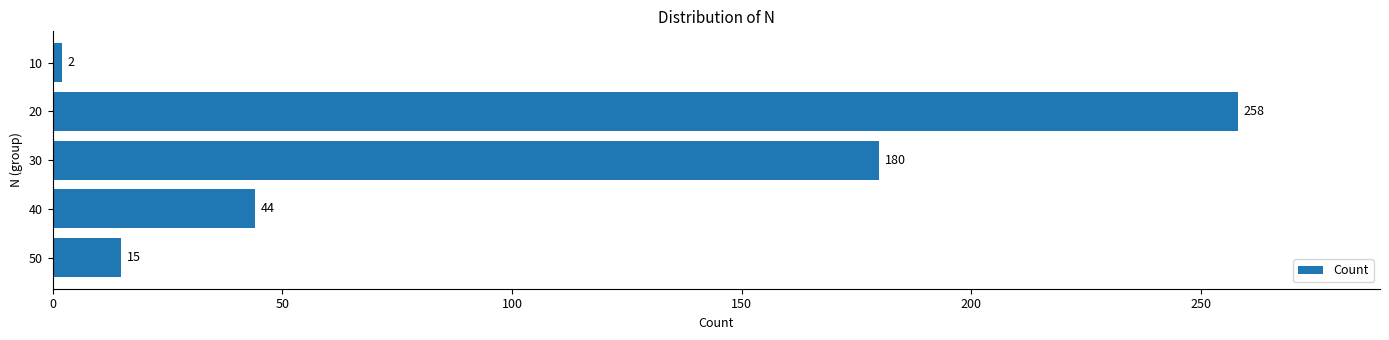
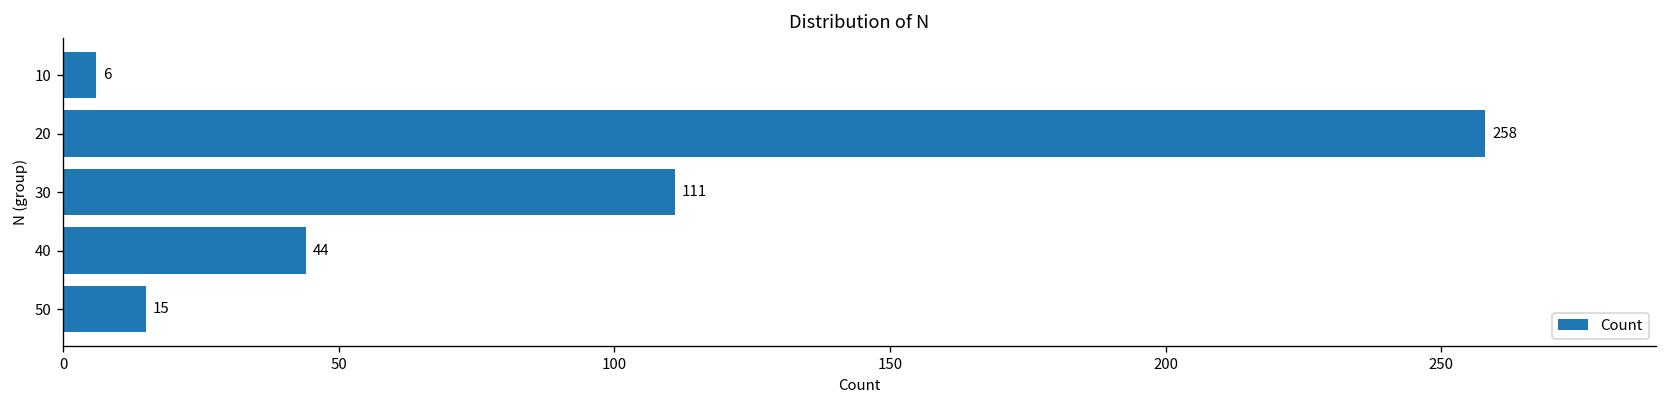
  {
-   "10": 2,
+   "10": 6,
    "20": 258,
-   "30": 180,
+   "30": 111,
    "40": 44,
    "50": 15
  }
